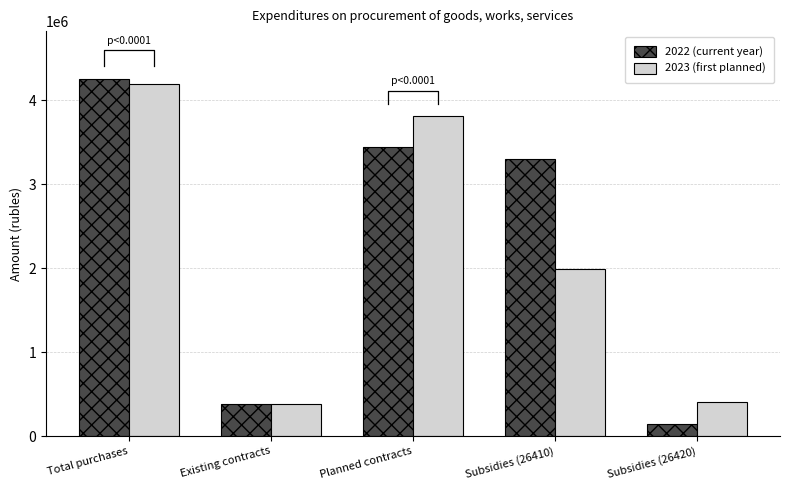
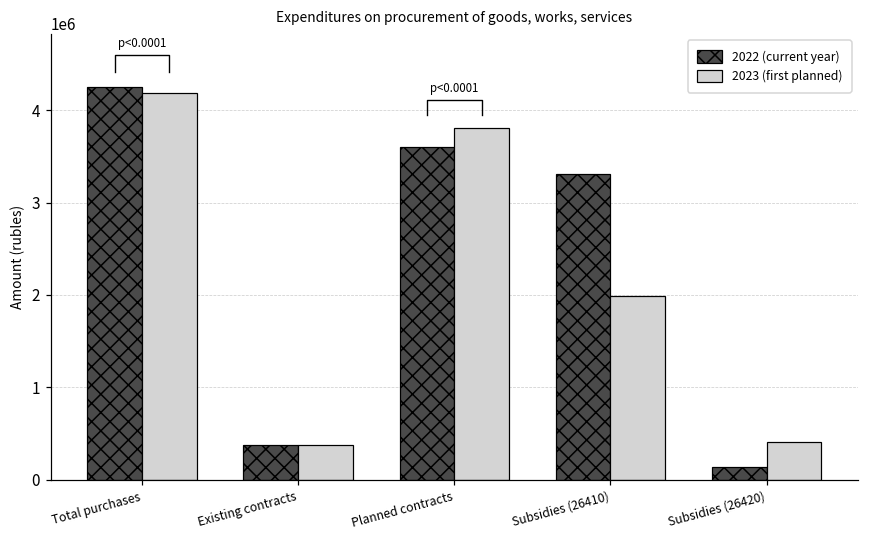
  {
    "2022 (current year)": {
      "Total purchases": 4300000,
      "Existing contracts": 400000,
-     "Planned contracts": 3400000,
+     "Planned contracts": 3600000,
      "Subsidies (26410)": 3300000,
      "Subsidies (26420)": 100000
    },
    "2023 (first planned)": {
      "Total purchases": 4200000,
      "Existing contracts": 400000,
      "Planned contracts": 3800000,
      "Subsidies (26410)": 2000000,
      "Subsidies (26420)": 400000
    }
  }
